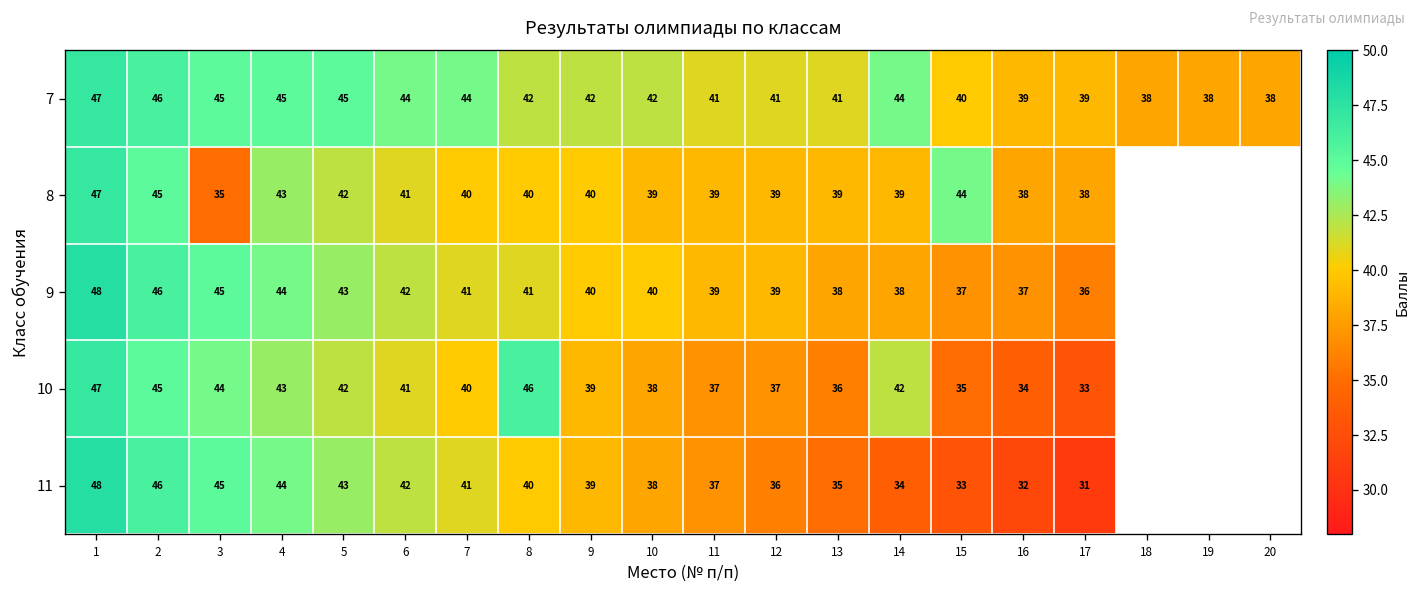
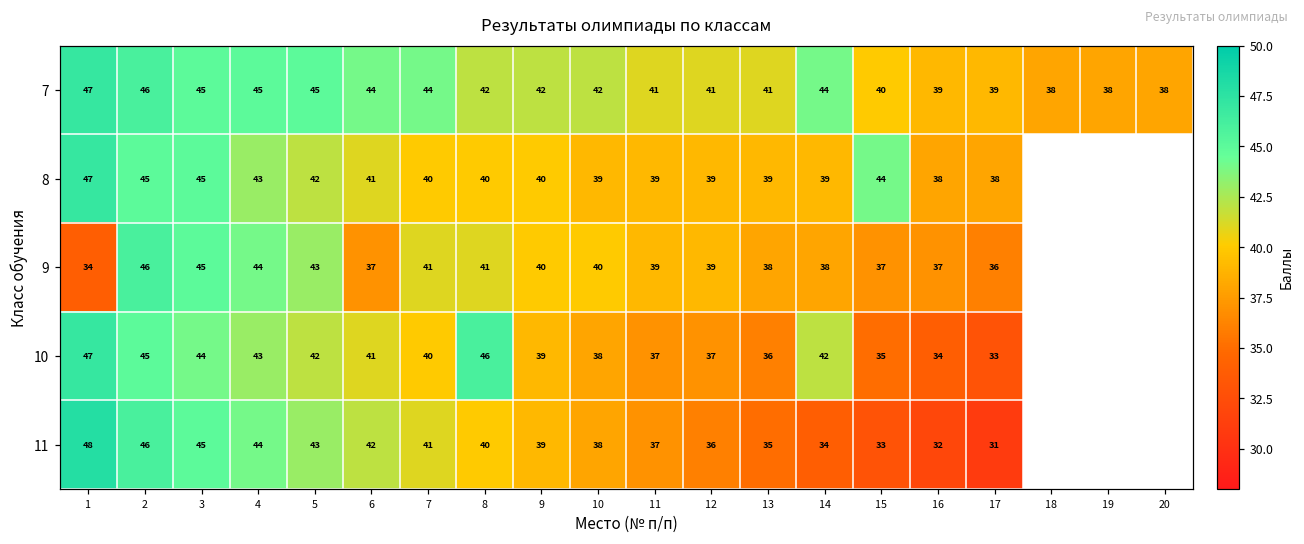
  {
    "7": {
      "1": 47,
      "2": 46,
      "3": 45,
      "4": 45,
      "5": 45,
      "6": 44,
      "7": 44,
      "8": 42,
      "9": 42,
      "10": 42,
      "11": 41,
      "12": 41,
      "13": 41,
      "14": 44,
      "15": 40,
      "16": 39,
      "17": 39,
      "18": 38,
      "19": 38,
      "20": 38
    },
    "8": {
      "1": 47,
      "2": 45,
-     "3": 35,
+     "3": 45,
      "4": 43,
      "5": 42,
      "6": 41,
      "7": 40,
      "8": 40,
      "9": 40,
      "10": 39,
      "11": 39,
      "12": 39,
      "13": 39,
      "14": 39,
      "15": 44,
      "16": 38,
      "17": 38
    },
    "9": {
-     "1": 48,
+     "1": 34,
      "2": 46,
      "3": 45,
      "4": 44,
      "5": 43,
-     "6": 42,
+     "6": 37,
      "7": 41,
      "8": 41,
      "9": 40,
      "10": 40,
      "11": 39,
      "12": 39,
      "13": 38,
      "14": 38,
      "15": 37,
      "16": 37,
      "17": 36
    },
    "10": {
      "1": 47,
      "2": 45,
      "3": 44,
      "4": 43,
      "5": 42,
      "6": 41,
      "7": 40,
      "8": 46,
      "9": 39,
      "10": 38,
      "11": 37,
      "12": 37,
      "13": 36,
      "14": 42,
      "15": 35,
      "16": 34,
      "17": 33
    },
    "11": {
      "1": 48,
      "2": 46,
      "3": 45,
      "4": 44,
      "5": 43,
      "6": 42,
      "7": 41,
      "8": 40,
      "9": 39,
      "10": 38,
      "11": 37,
      "12": 36,
      "13": 35,
      "14": 34,
      "15": 33,
      "16": 32,
      "17": 31
    }
  }
